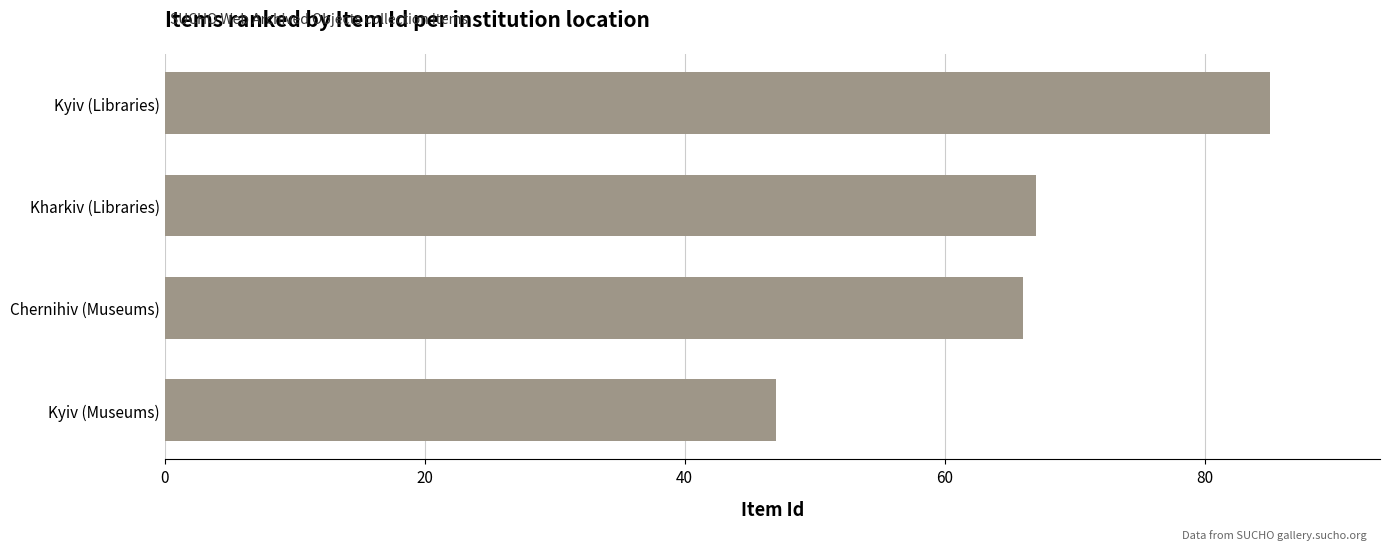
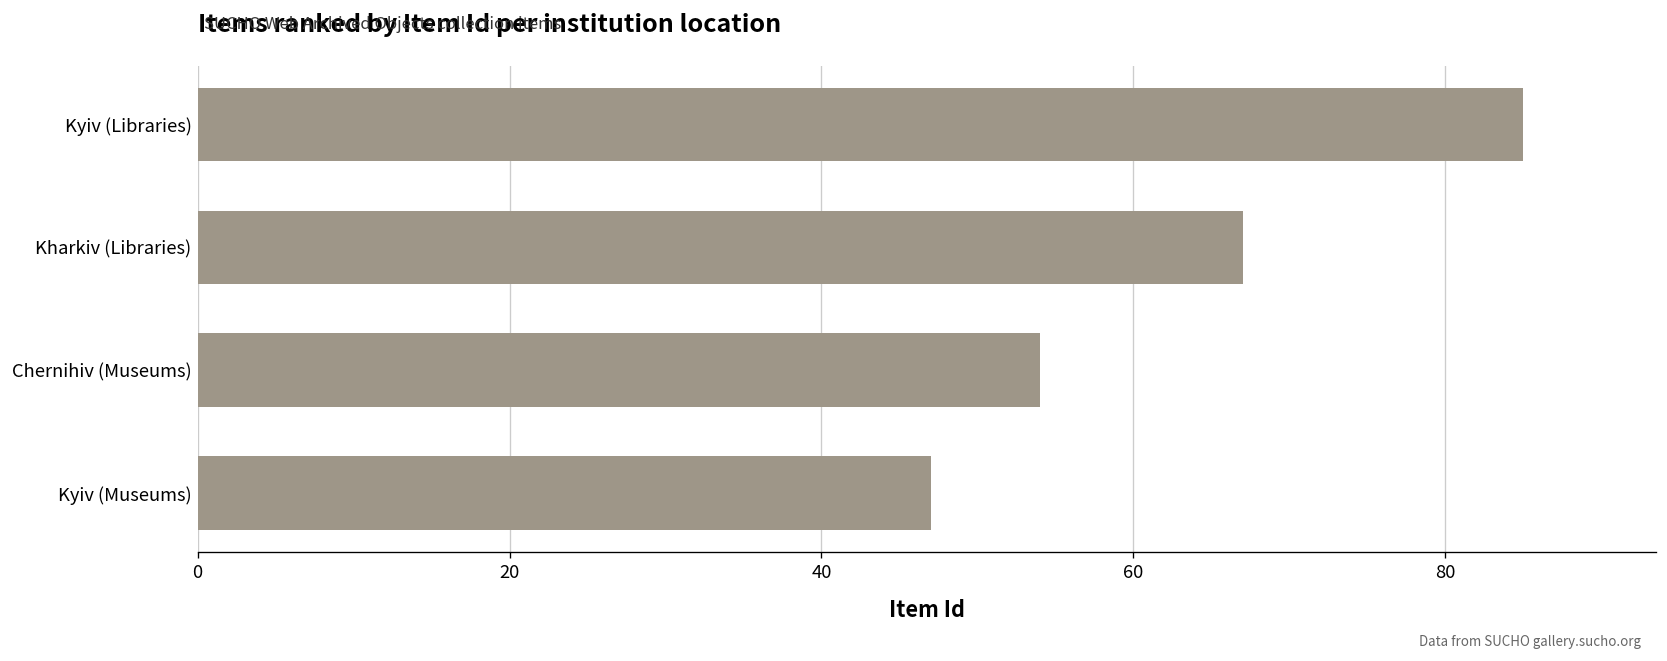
  {
    "Kyiv (Libraries)": 85,
    "Kharkiv (Libraries)": 67,
-   "Chernihiv (Museums)": 66,
+   "Chernihiv (Museums)": 54,
    "Kyiv (Museums)": 47
  }
